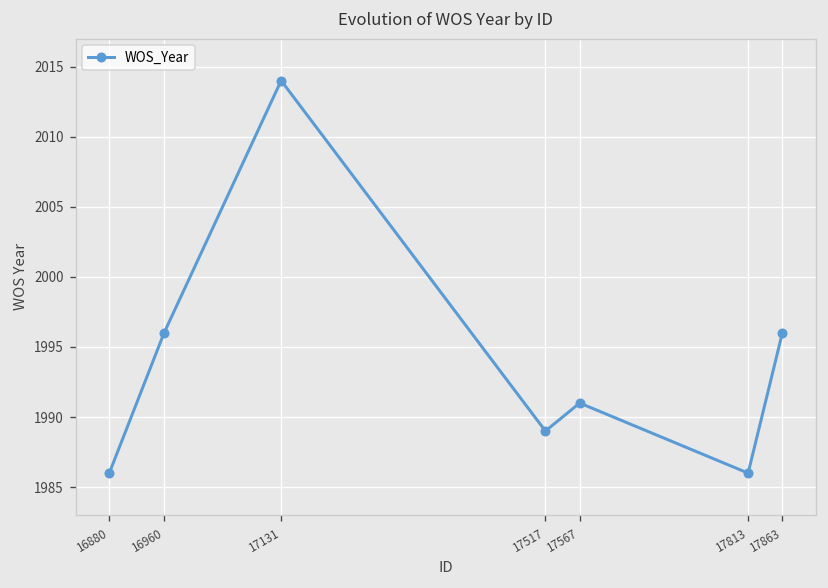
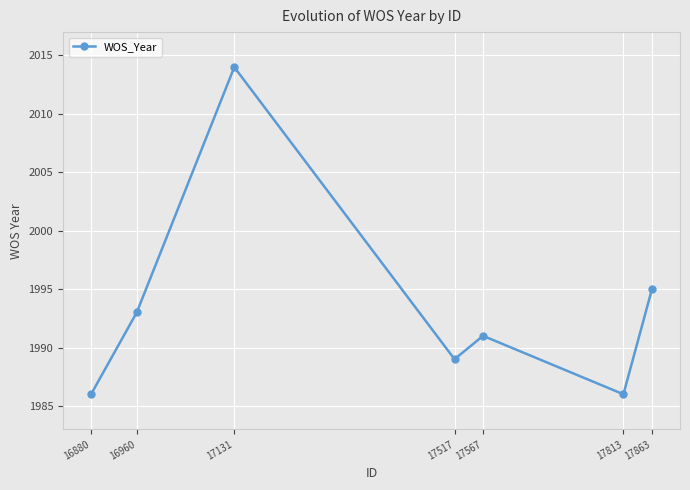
  {
    "16880": 1986,
-   "16960": 1996,
+   "16960": 1993,
    "17131": 2014,
    "17517": 1989,
    "17567": 1991,
    "17813": 1986,
-   "17863": 1996
+   "17863": 1995
  }
